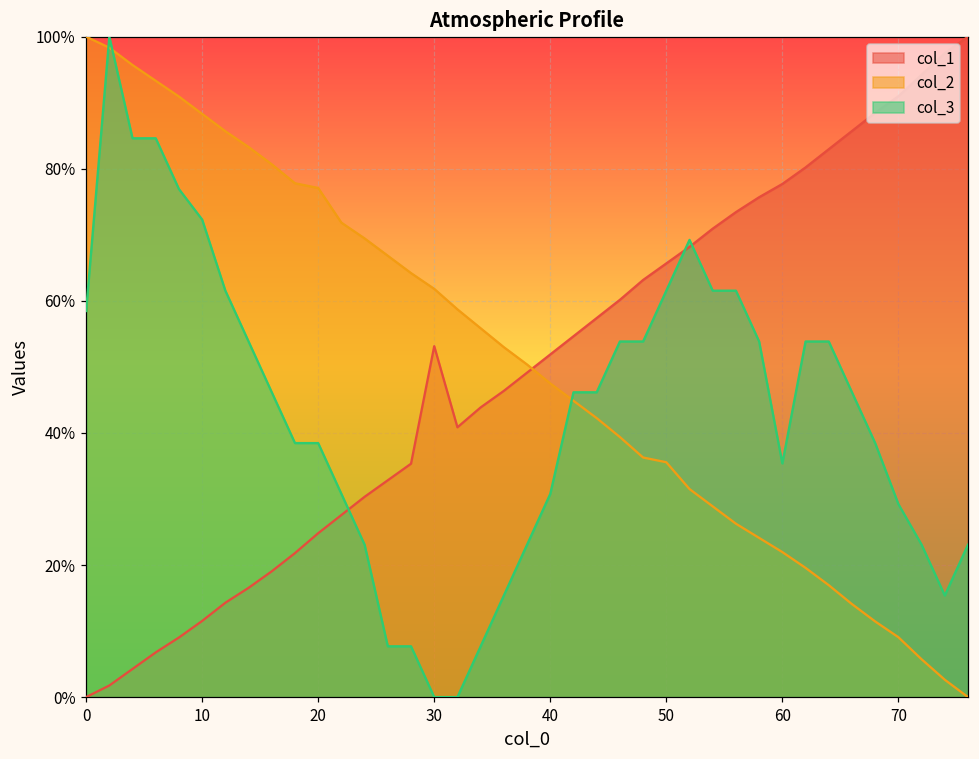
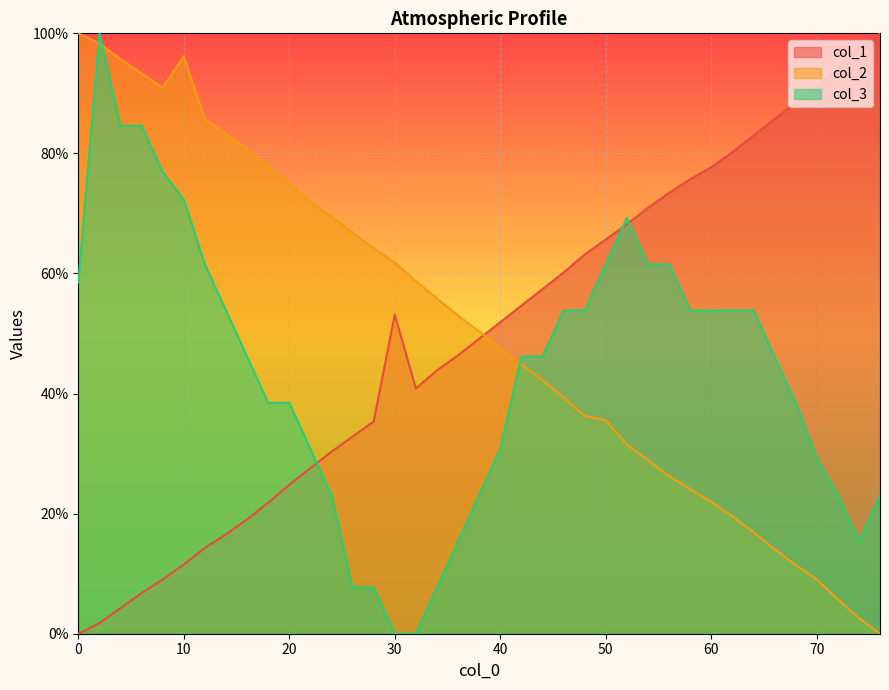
  {
    "col_1": {
      "0": "0%",
      "10": "12%",
      "20": "25%",
      "30": "53%",
      "40": "52%",
      "50": "66%",
      "60": "78%"
    },
    "col_2": {
      "0": "100%",
-     "10": "88%",
-     "20": "77%",
+     "10": "96%",
+     "20": "75%",
      "30": "62%",
      "40": "47%",
      "50": "36%",
      "60": "22%",
      "70": "9%"
    },
    "col_3": {
      "0": "58%",
      "10": "72%",
      "20": "38%",
      "30": "0%",
      "40": "31%",
      "50": "62%",
-     "60": "35%",
+     "60": "54%",
      "70": "29%"
    }
  }
